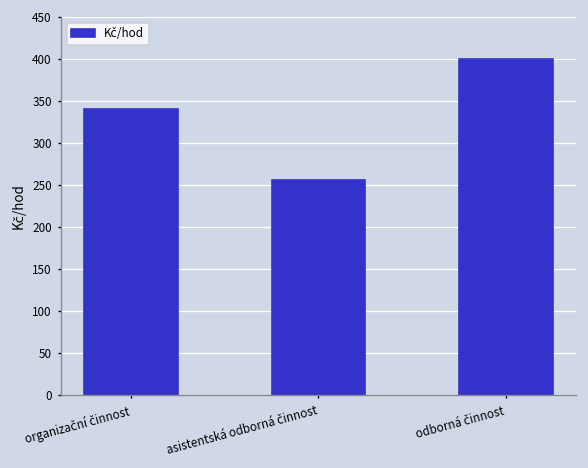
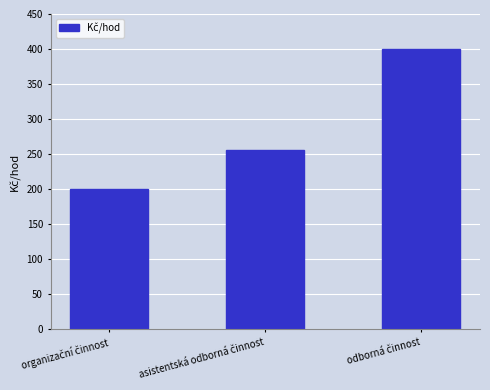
  {
-   "organizační činnost": 340,
+   "organizační činnost": 200,
    "asistentská odborná činnost": 260,
    "odborná činnost": 400
  }
